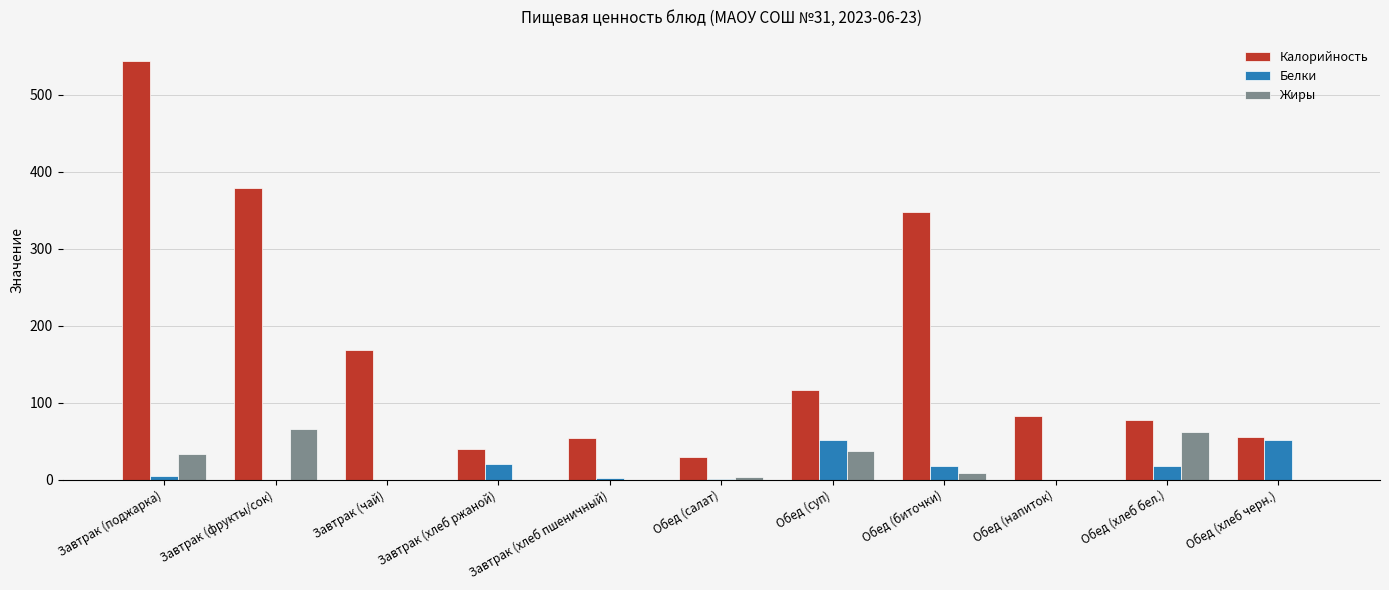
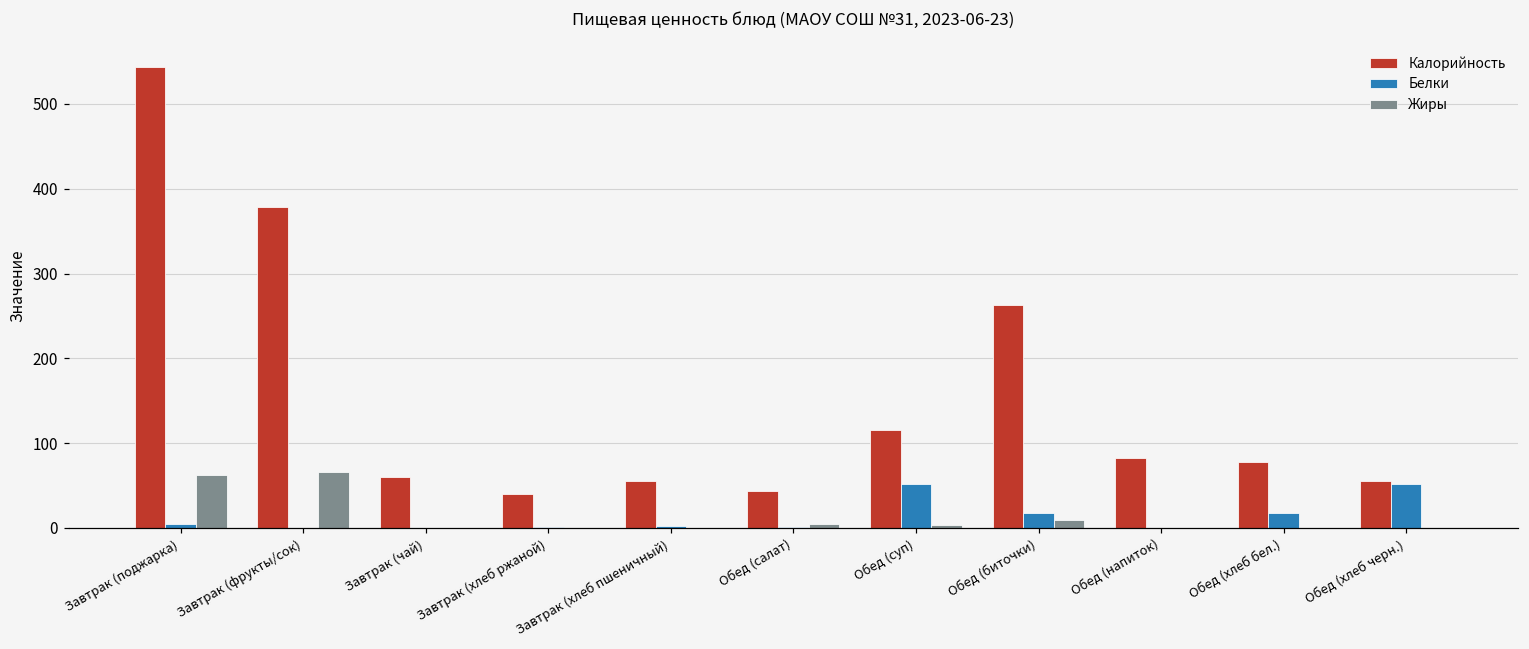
  {
    "Калорийность": {
      "Завтрак (поджарка)": 540,
      "Завтрак (фрукты/сок)": 380,
-     "Завтрак (чай)": 170,
+     "Завтрак (чай)": 60,
      "Завтрак (хлеб ржаной)": 40,
      "Завтрак (хлеб пшеничный)": 50,
-     "Обед (салат)": 30,
+     "Обед (салат)": 40,
      "Обед (суп)": 120,
-     "Обед (биточки)": 350,
+     "Обед (биточки)": 260,
      "Обед (напиток)": 80,
      "Обед (хлеб бел.)": 80,
      "Обед (хлеб черн.)": 60
    },
    "Белки": {
      "Завтрак (поджарка)": 10,
      "Завтрак (фрукты/сок)": 0,
      "Завтрак (чай)": 0,
-     "Завтрак (хлеб ржаной)": 20,
+     "Завтрак (хлеб ржаной)": 0,
      "Обед (суп)": 50,
      "Обед (биточки)": 20,
      "Обед (напиток)": 0,
      "Обед (хлеб бел.)": 20,
      "Обед (хлеб черн.)": 50
    },
    "Жиры": {
-     "Завтрак (поджарка)": 30,
+     "Завтрак (поджарка)": 60,
      "Завтрак (фрукты/сок)": 70,
      "Завтрак (чай)": 0,
      "Завтрак (хлеб ржаной)": 0,
      "Обед (салат)": 0,
-     "Обед (суп)": 40,
+     "Обед (суп)": 0,
      "Обед (биточки)": 10,
      "Обед (напиток)": 0,
-     "Обед (хлеб бел.)": 60,
+     "Обед (хлеб бел.)": 0,
      "Обед (хлеб черн.)": 0
    }
  }
